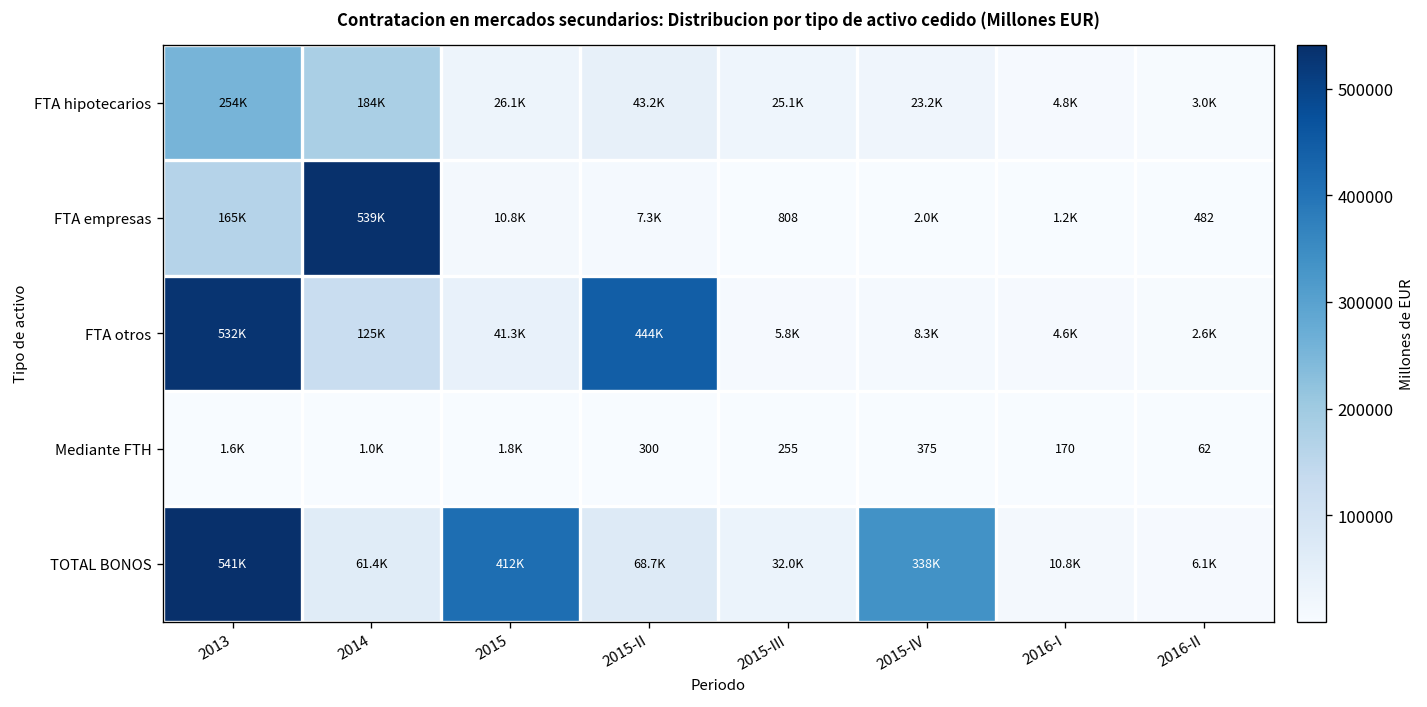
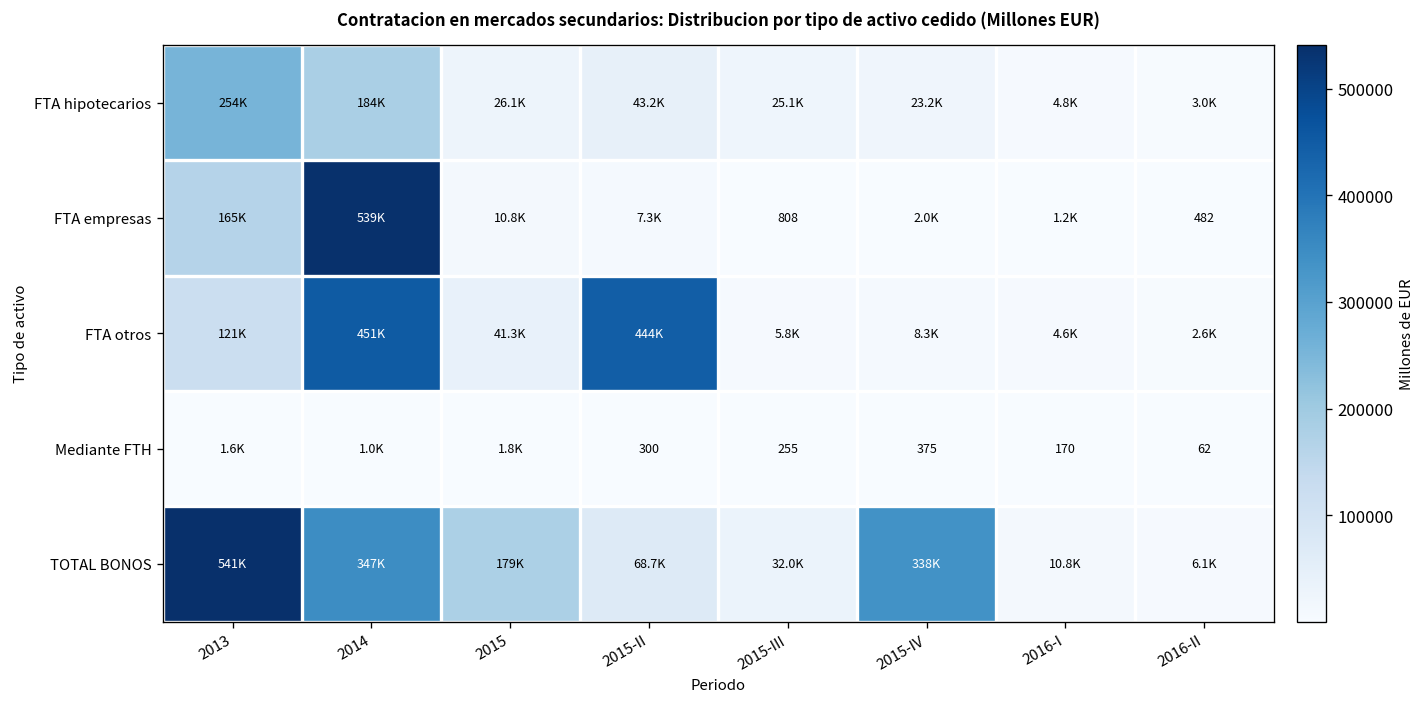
  {
    "FTA hipotecarios": {
      "2013": "254K",
      "2014": "184K",
      "2015": "26.1K",
      "2015-II": "43.2K",
      "2015-III": "25.1K",
      "2015-IV": "23.2K",
      "2016-I": "4.8K",
      "2016-II": "3.0K"
    },
    "FTA empresas": {
      "2013": "165K",
      "2014": "539K",
      "2015": "10.8K",
      "2015-II": "7.3K",
      "2015-III": "808",
      "2015-IV": "2.0K",
      "2016-I": "1.2K",
      "2016-II": "482"
    },
    "FTA otros": {
-     "2013": "532K",
-     "2014": "125K",
+     "2013": "121K",
+     "2014": "451K",
      "2015": "41.3K",
      "2015-II": "444K",
      "2015-III": "5.8K",
      "2015-IV": "8.3K",
      "2016-I": "4.6K",
      "2016-II": "2.6K"
    },
    "Mediante FTH": {
      "2013": "1.6K",
      "2014": "1.0K",
      "2015": "1.8K",
      "2015-II": "300",
      "2015-III": "255",
      "2015-IV": "375",
      "2016-I": "170",
      "2016-II": "62"
    },
    "TOTAL BONOS": {
      "2013": "541K",
-     "2014": "61.4K",
-     "2015": "412K",
+     "2014": "347K",
+     "2015": "179K",
      "2015-II": "68.7K",
      "2015-III": "32.0K",
      "2015-IV": "338K",
      "2016-I": "10.8K",
      "2016-II": "6.1K"
    }
  }
